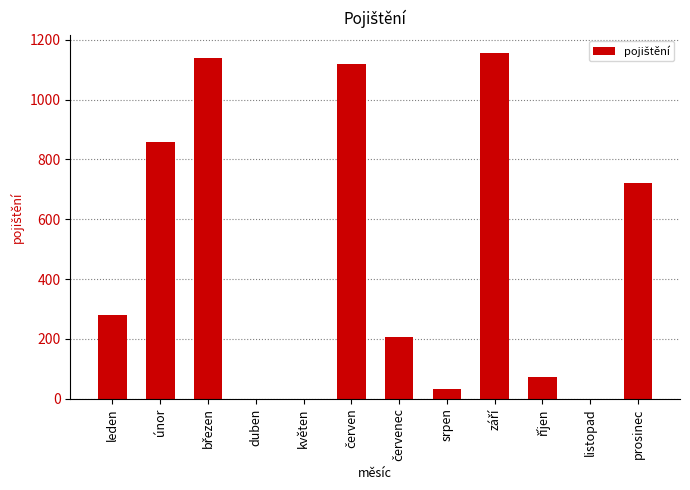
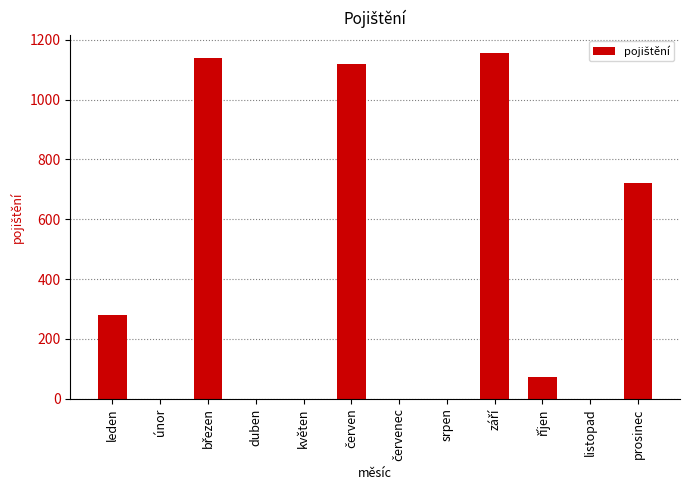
  {
    "leden": 280,
-   "únor": 860,
+   "únor": 0,
    "březen": 1140,
    "duben": 0,
    "květen": 0,
    "červen": 1120,
-   "červenec": 210,
-   "srpen": 30,
+   "červenec": 0,
+   "srpen": 0,
    "září": 1160,
    "říjen": 70,
    "listopad": 0,
    "prosinec": 720
  }
